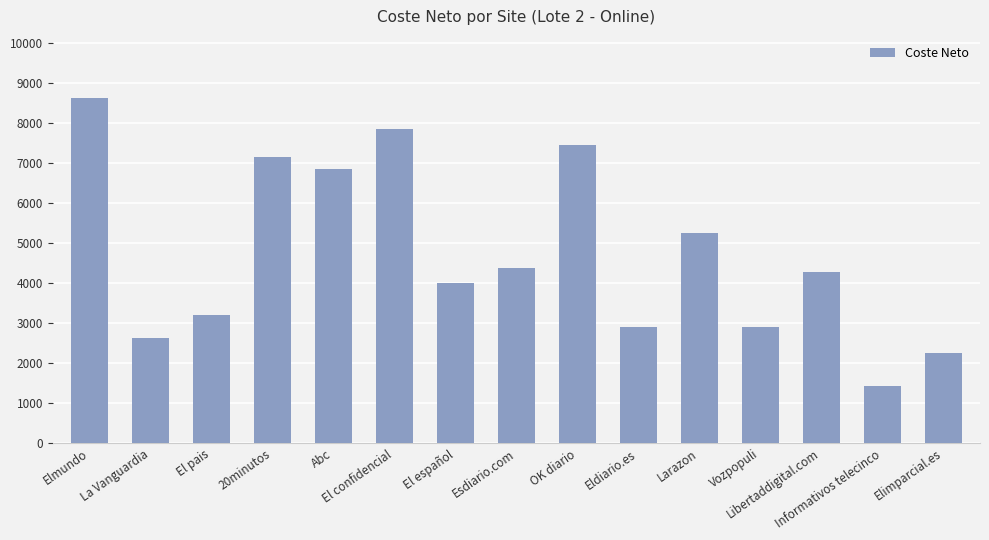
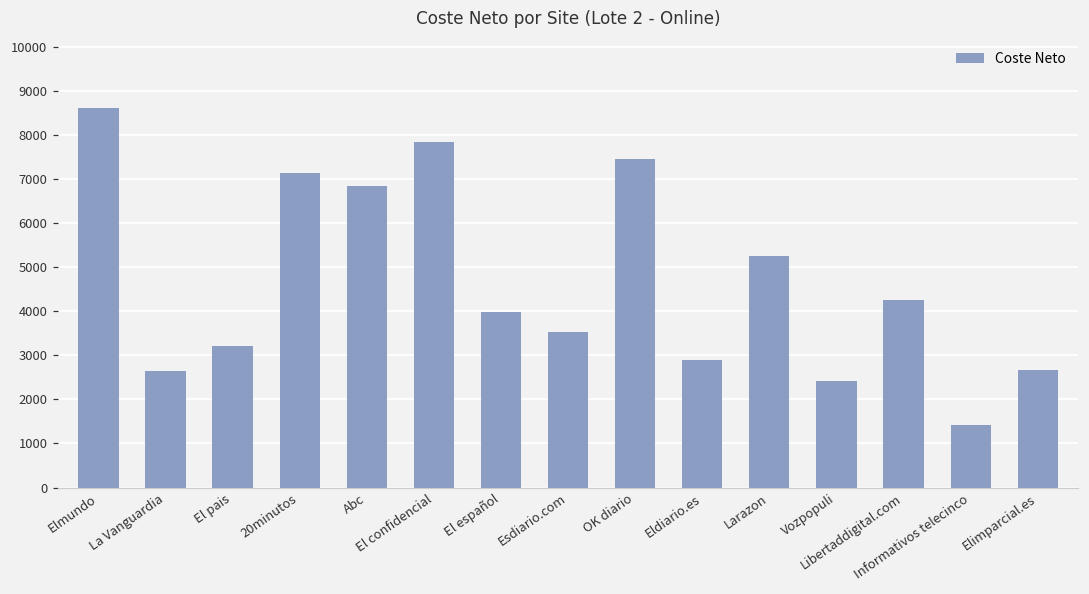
  {
    "Elmundo": 8600,
    "La Vanguardia": 2600,
    "El pais": 3200,
    "20minutos": 7100,
    "Abc": 6800,
    "El confidencial": 7800,
    "El español": 4000,
-   "Esdiario.com": 4400,
+   "Esdiario.com": 3500,
    "OK diario": 7400,
    "Eldiario.es": 2900,
    "Larazon": 5300,
-   "Vozpopuli": 2900,
+   "Vozpopuli": 2400,
    "Libertaddigital.com": 4300,
    "Informativos telecinco": 1400,
-   "Elimparcial.es": 2200
+   "Elimparcial.es": 2700
  }
